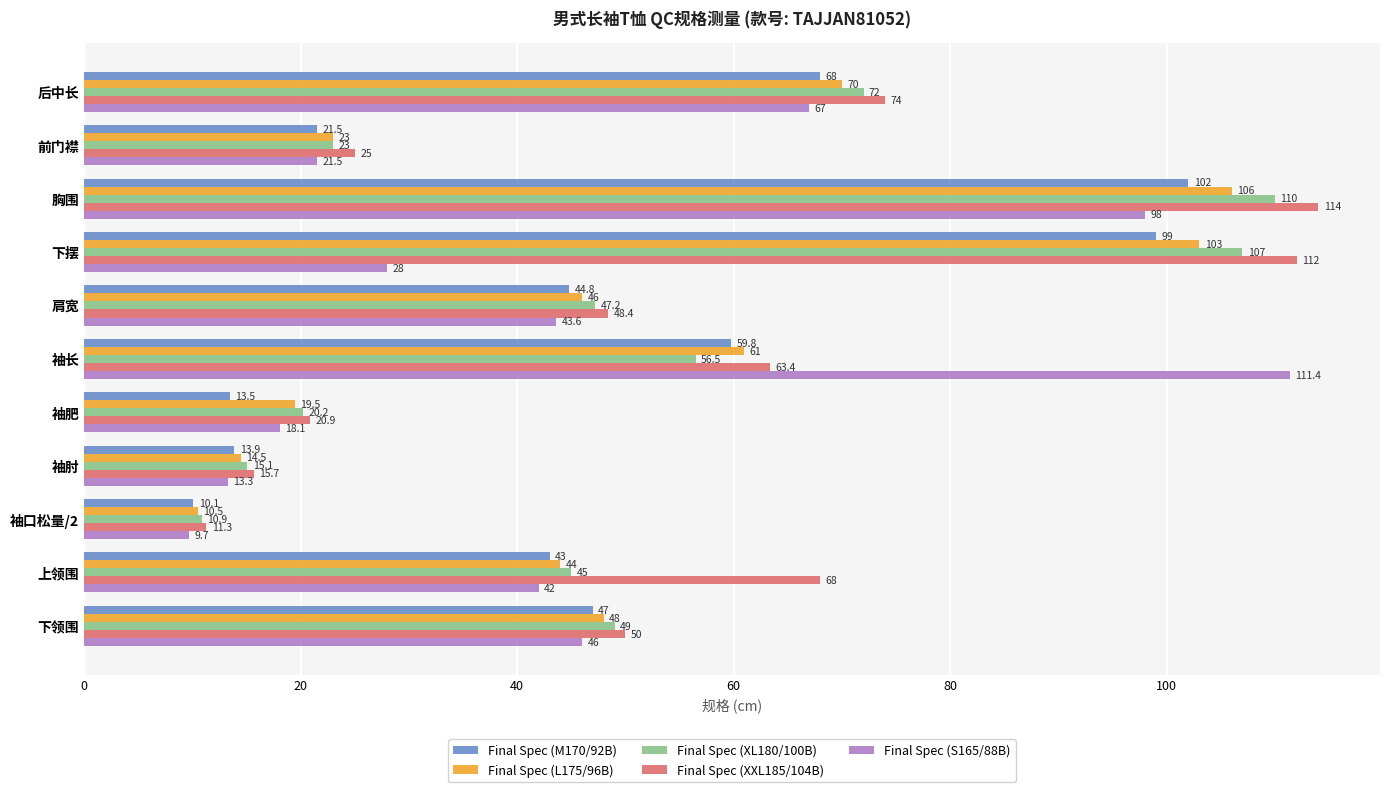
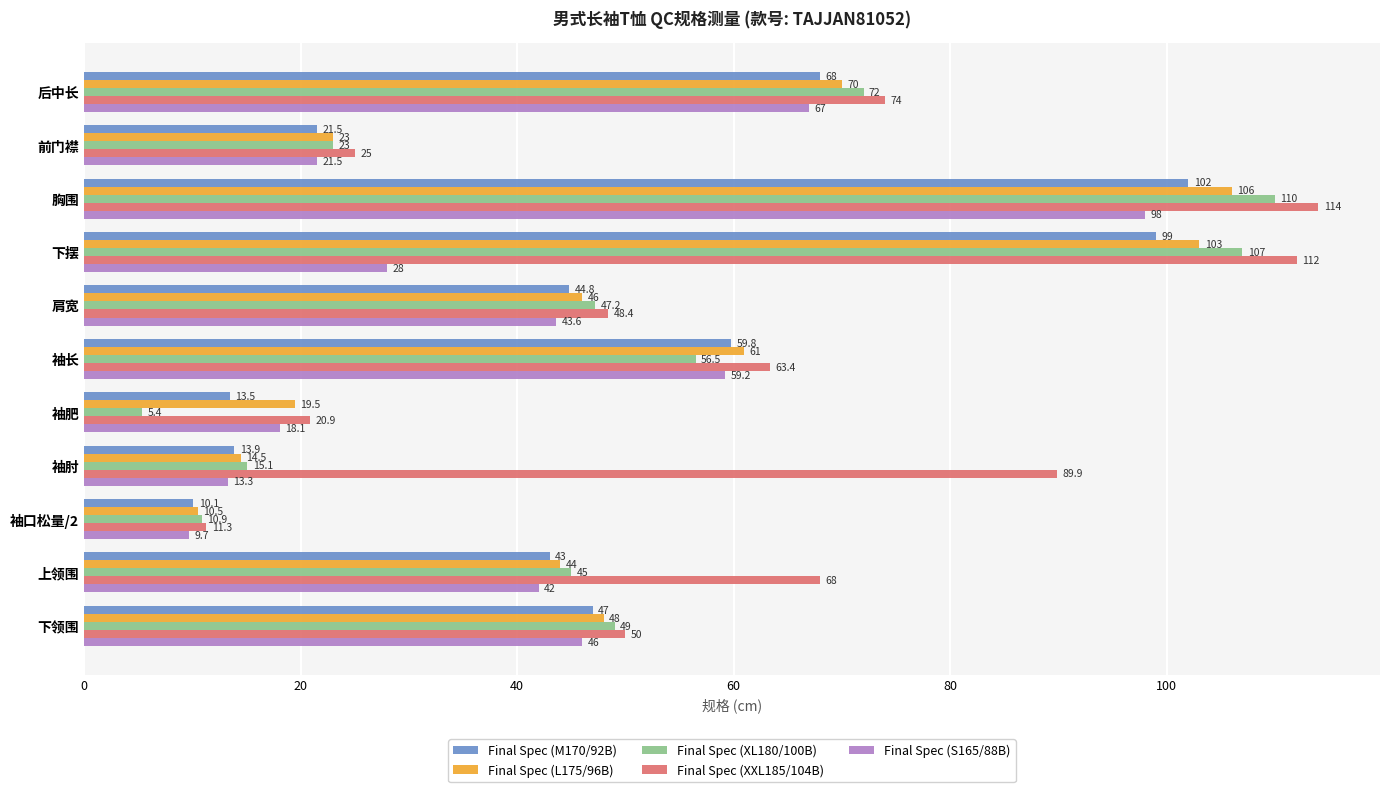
  {
    "Final Spec (M170/92B)": {
      "后中长": 68,
      "前门襟": 21.5,
      "胸围": 102,
      "下摆": 99,
      "肩宽": 44.8,
      "袖长": 59.8,
      "袖肥": 13.5,
      "袖肘": 13.9,
      "上领围": 43,
      "下领围": 47
    },
    "Final Spec (L175/96B)": {
      "后中长": 70,
      "胸围": 106,
      "下摆": 103,
      "肩宽": 46,
      "袖长": 61,
      "袖肥": 19.5,
      "袖肘": 14.5,
      "上领围": 44,
      "下领围": 48
    },
    "Final Spec (XL180/100B)": {
      "后中长": 72,
      "胸围": 110,
      "下摆": 107,
      "肩宽": 47.2,
      "袖长": 56.5,
-     "袖肥": 20.2,
+     "袖肥": 5.4,
      "袖肘": 15.1,
      "上领围": 45,
      "下领围": 49
    },
    "Final Spec (XXL185/104B)": {
      "后中长": 74,
      "前门襟": 25,
      "胸围": 114,
      "下摆": 112,
      "肩宽": 48.4,
      "袖长": 63.4,
      "袖肥": 20.9,
-     "袖肘": 15.7,
+     "袖肘": 89.9,
      "上领围": 68,
      "下领围": 50
    },
    "Final Spec (S165/88B)": {
      "后中长": 67,
      "前门襟": 21.5,
      "胸围": 98,
      "下摆": 28,
      "肩宽": 43.6,
-     "袖长": 111.4,
+     "袖长": 59.2,
      "袖肥": 18.1,
      "袖肘": 13.3,
      "袖口松量/2": 9.7,
      "上领围": 42,
      "下领围": 46
    }
  }
